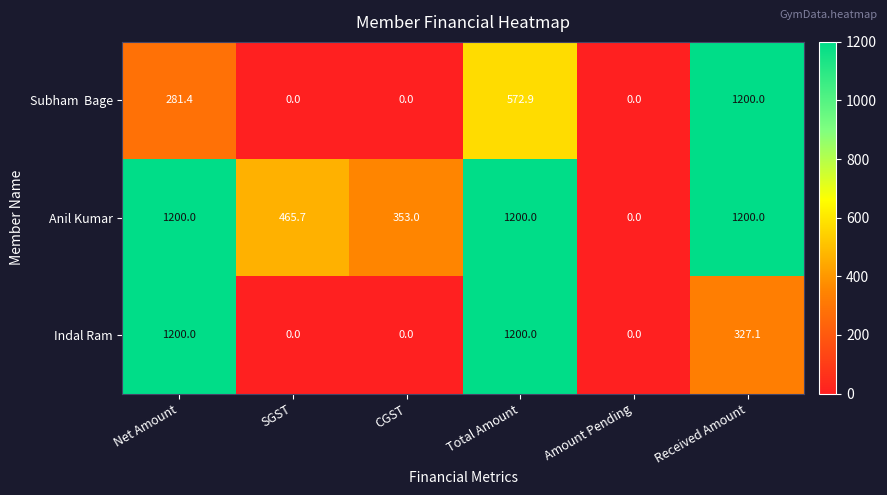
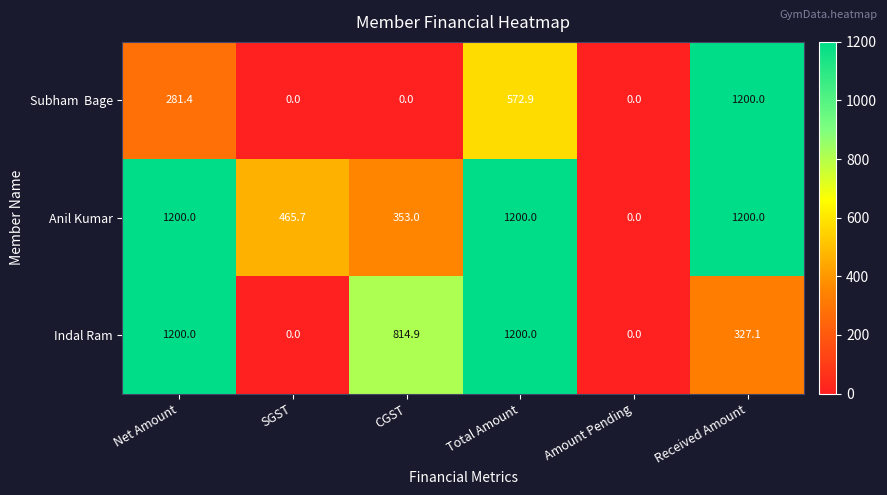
  {
    "Subham Bage": {
      "Net Amount": 281.4,
      "SGST": 0.0,
      "CGST": 0.0,
      "Total Amount": 572.9,
      "Amount Pending": 0.0,
      "Received Amount": 1200.0
    },
    "Anil Kumar": {
      "Net Amount": 1200.0,
      "SGST": 465.7,
      "CGST": 353.0,
      "Total Amount": 1200.0,
      "Amount Pending": 0.0,
      "Received Amount": 1200.0
    },
    "Indal Ram": {
      "Net Amount": 1200.0,
      "SGST": 0.0,
-     "CGST": 0.0,
+     "CGST": 814.9,
      "Total Amount": 1200.0,
      "Amount Pending": 0.0,
      "Received Amount": 327.1
    }
  }
